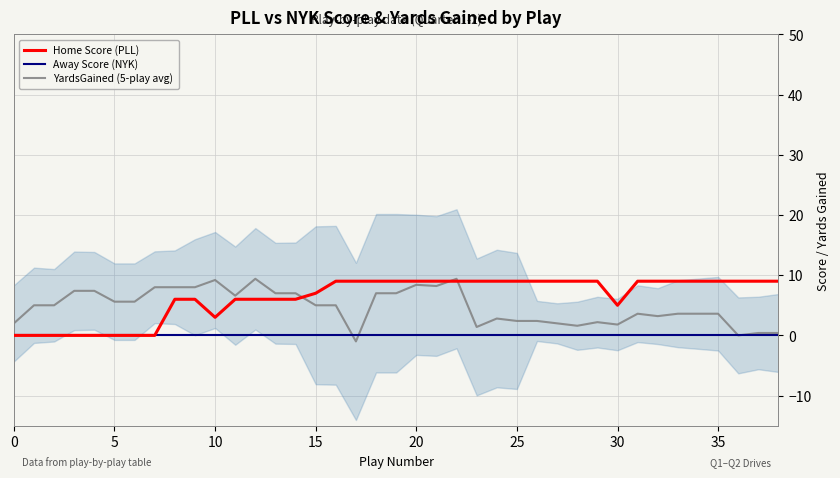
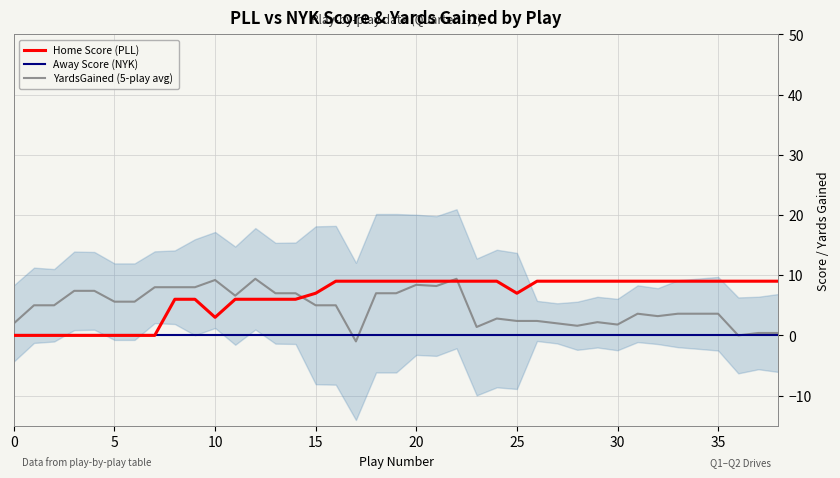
  {
    "Home Score (PLL)": {
      "10": 3,
      "15": 7,
      "20": 9,
-     "25": 9,
-     "30": 5,
+     "25": 7,
+     "30": 9,
      "35": 9
    },
    "Away Score (NYK)": {
      "10": 0,
      "15": 0,
      "20": 0,
      "25": 0,
      "30": 0,
      "35": 0
    },
    "YardsGained (5-play avg)": {
      "0": 2,
      "5": 6,
      "10": 9,
      "15": 5,
      "20": 8,
      "25": 2,
      "30": 2,
      "35": 4
    }
  }
